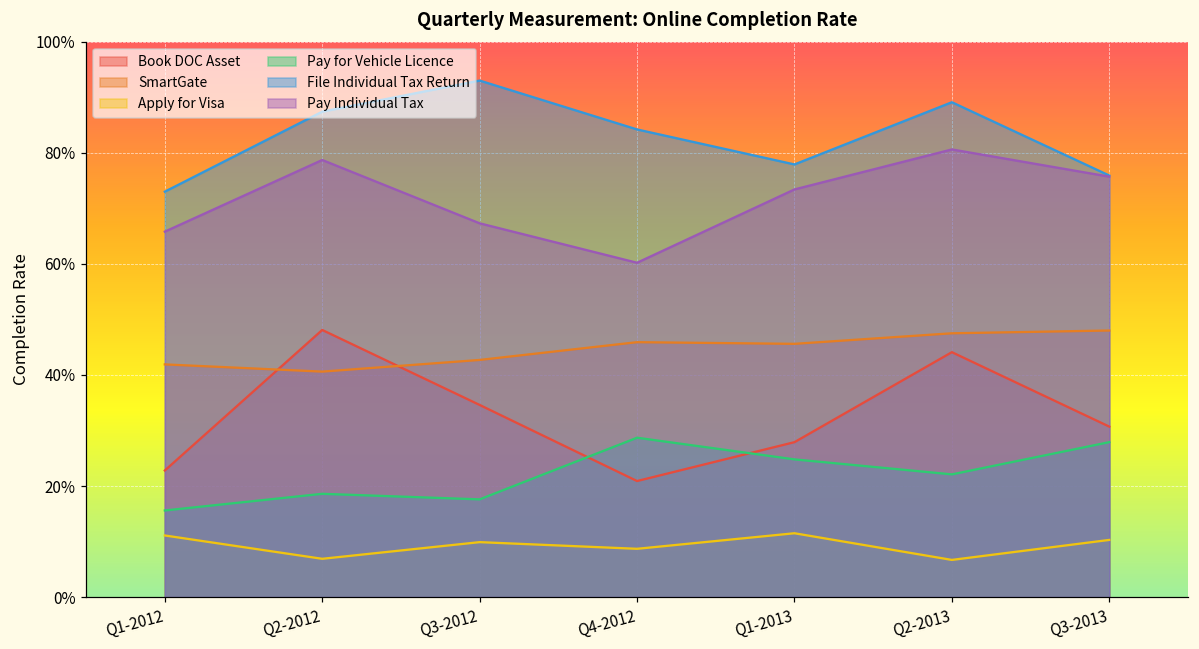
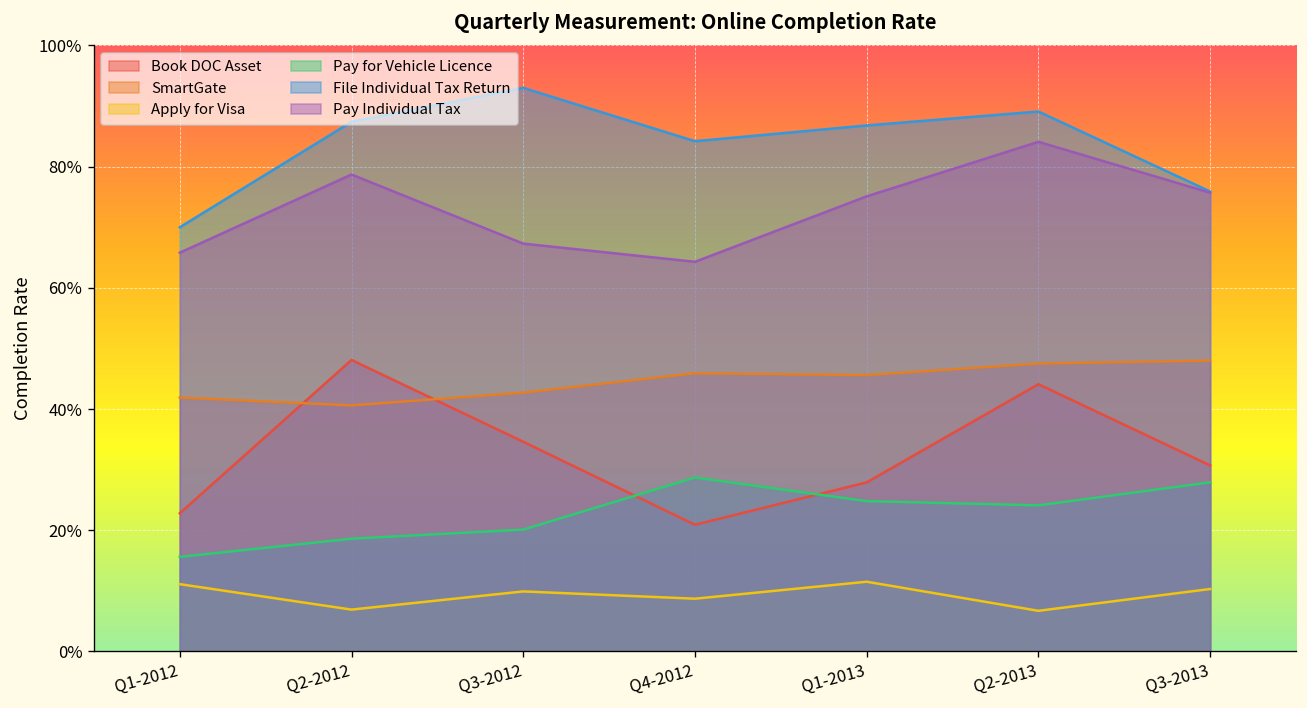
  {
    "Pay for Vehicle Licence": {
      "Q1-2012": "16%",
      "Q2-2012": "19%",
-     "Q3-2012": "18%",
+     "Q3-2012": "20%",
      "Q4-2012": "29%",
      "Q1-2013": "25%",
-     "Q2-2013": "22%",
+     "Q2-2013": "24%",
      "Q3-2013": "28%"
    },
    "File Individual Tax Return": {
-     "Q1-2012": "73%",
+     "Q1-2012": "70%",
      "Q3-2012": "93%",
      "Q4-2012": "84%",
-     "Q1-2013": "78%",
+     "Q1-2013": "87%",
      "Q2-2013": "89%"
    },
    "Pay Individual Tax": {
      "Q1-2012": "66%",
      "Q2-2012": "79%",
      "Q3-2012": "67%",
-     "Q4-2012": "60%",
-     "Q1-2013": "73%",
-     "Q2-2013": "81%"
+     "Q4-2012": "64%",
+     "Q1-2013": "75%",
+     "Q2-2013": "84%"
    }
  }
